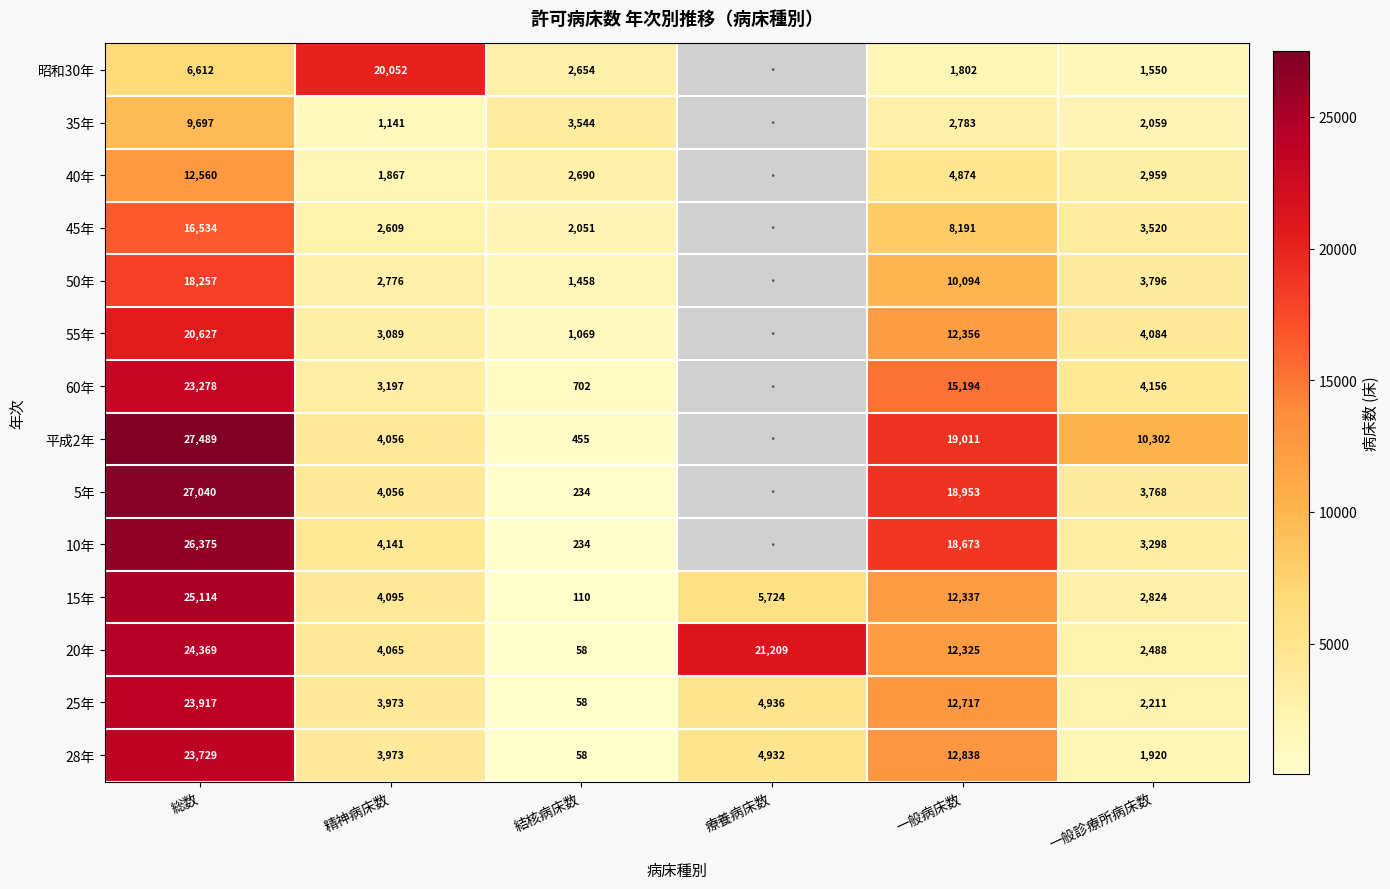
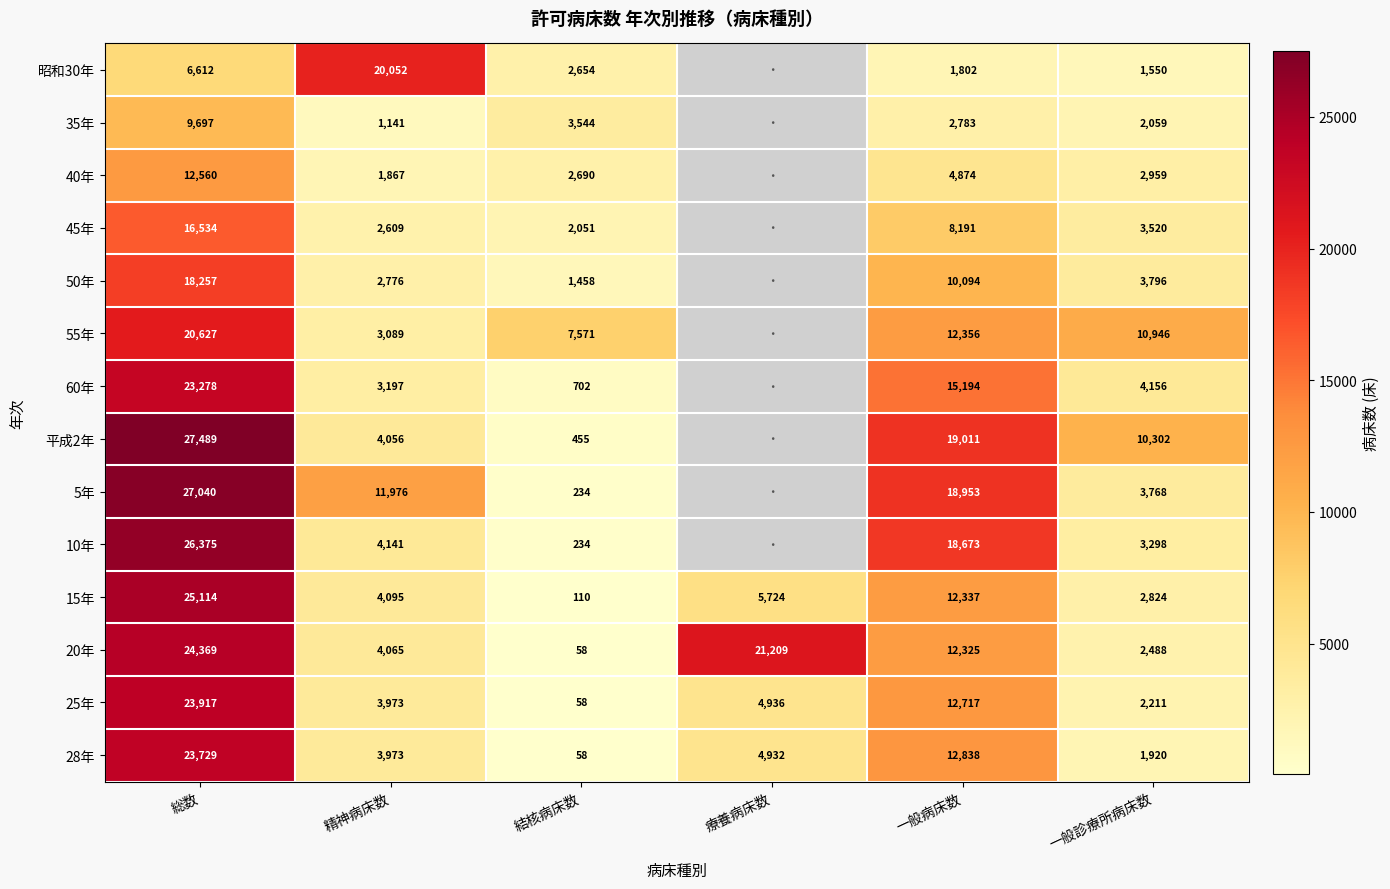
  {
    "昭和30年": {
      "総数": "6,612",
      "精神病床数": "20,052",
      "結核病床数": "2,654",
      "一般病床数": "1,802",
      "一般診療所病床数": "1,550"
    },
    "35年": {
      "総数": "9,697",
      "精神病床数": "1,141",
      "結核病床数": "3,544",
      "一般病床数": "2,783",
      "一般診療所病床数": "2,059"
    },
    "40年": {
      "総数": "12,560",
      "精神病床数": "1,867",
      "結核病床数": "2,690",
      "一般病床数": "4,874",
      "一般診療所病床数": "2,959"
    },
    "45年": {
      "総数": "16,534",
      "精神病床数": "2,609",
      "結核病床数": "2,051",
      "一般病床数": "8,191",
      "一般診療所病床数": "3,520"
    },
    "50年": {
      "総数": "18,257",
      "精神病床数": "2,776",
      "結核病床数": "1,458",
      "一般病床数": "10,094",
      "一般診療所病床数": "3,796"
    },
    "55年": {
      "総数": "20,627",
      "精神病床数": "3,089",
-     "結核病床数": "1,069",
+     "結核病床数": "7,571",
      "一般病床数": "12,356",
-     "一般診療所病床数": "4,084"
+     "一般診療所病床数": "10,946"
    },
    "60年": {
      "総数": "23,278",
      "精神病床数": "3,197",
      "結核病床数": "702",
      "一般病床数": "15,194",
      "一般診療所病床数": "4,156"
    },
    "平成2年": {
      "総数": "27,489",
      "精神病床数": "4,056",
      "結核病床数": "455",
      "一般病床数": "19,011",
      "一般診療所病床数": "10,302"
    },
    "5年": {
      "総数": "27,040",
-     "精神病床数": "4,056",
+     "精神病床数": "11,976",
      "結核病床数": "234",
      "一般病床数": "18,953",
      "一般診療所病床数": "3,768"
    },
    "10年": {
      "総数": "26,375",
      "精神病床数": "4,141",
      "結核病床数": "234",
      "一般病床数": "18,673",
      "一般診療所病床数": "3,298"
    },
    "15年": {
      "総数": "25,114",
      "精神病床数": "4,095",
      "結核病床数": "110",
      "療養病床数": "5,724",
      "一般病床数": "12,337",
      "一般診療所病床数": "2,824"
    },
    "20年": {
      "総数": "24,369",
      "精神病床数": "4,065",
      "結核病床数": "58",
      "療養病床数": "21,209",
      "一般病床数": "12,325",
      "一般診療所病床数": "2,488"
    },
    "25年": {
      "総数": "23,917",
      "精神病床数": "3,973",
      "結核病床数": "58",
      "療養病床数": "4,936",
      "一般病床数": "12,717",
      "一般診療所病床数": "2,211"
    },
    "28年": {
      "総数": "23,729",
      "精神病床数": "3,973",
      "結核病床数": "58",
      "療養病床数": "4,932",
      "一般病床数": "12,838",
      "一般診療所病床数": "1,920"
    }
  }
